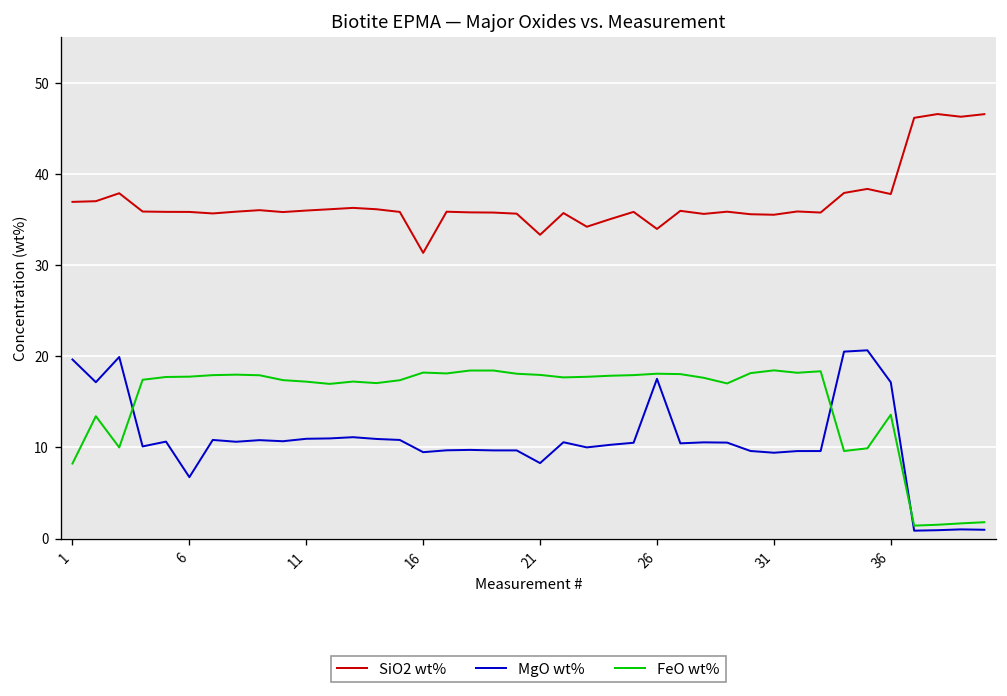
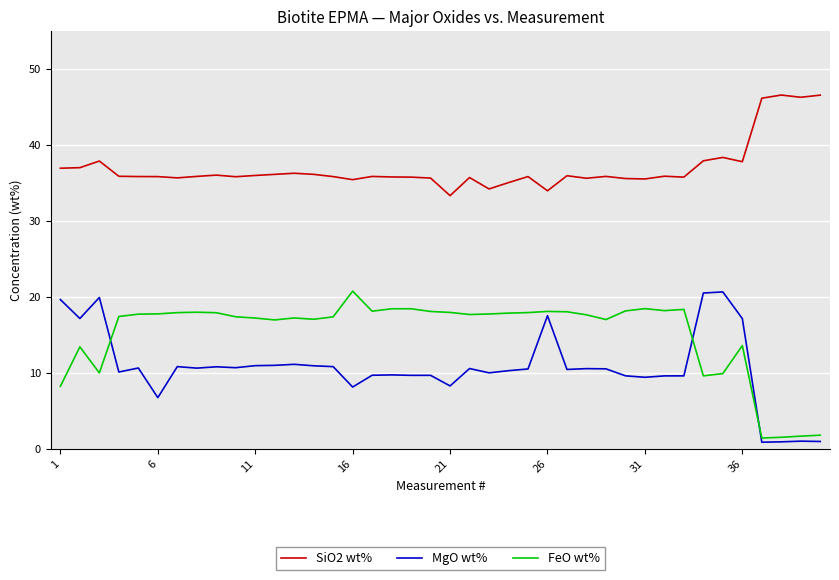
  {
    "SiO2 wt%": {
      "1": 37,
      "6": 36,
      "11": 36,
-     "16": 31,
+     "16": 35,
      "21": 33,
      "26": 34,
      "31": 36,
      "36": 38
    },
    "MgO wt%": {
      "1": 20,
      "6": 7,
      "11": 11,
-     "16": 9,
+     "16": 8,
      "21": 8,
      "26": 18,
      "31": 9,
      "36": 17
    },
    "FeO wt%": {
      "1": 8,
      "6": 18,
      "11": 17,
-     "16": 18,
+     "16": 21,
      "21": 18,
      "26": 18,
      "31": 18,
      "36": 14
    }
  }
